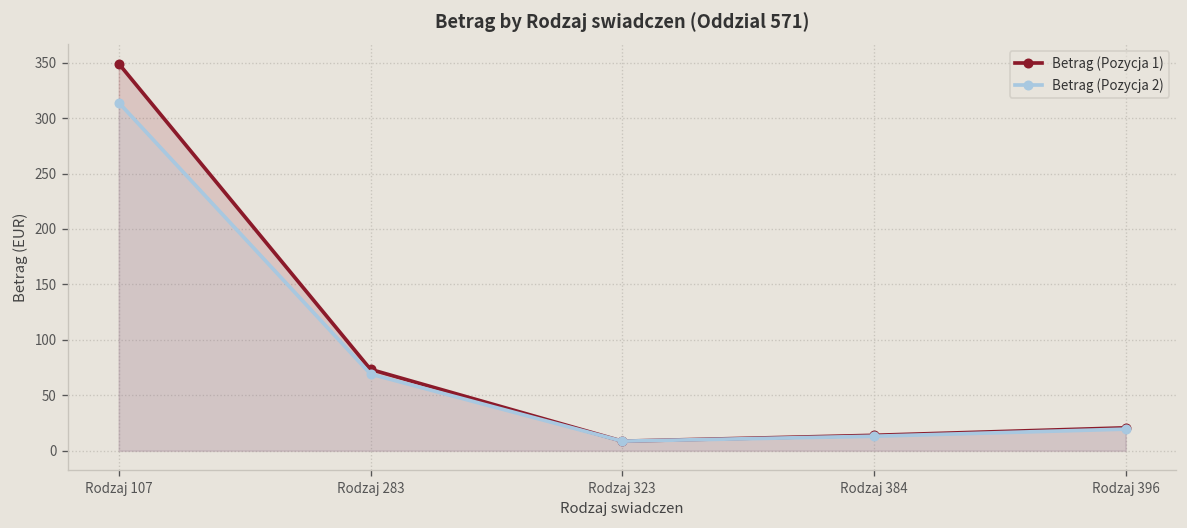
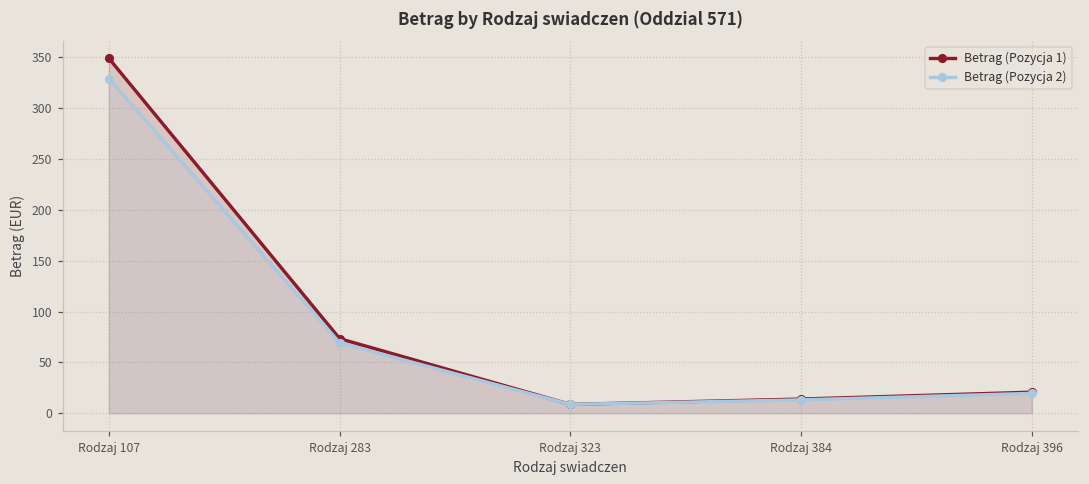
  {
    "Betrag (Pozycja 1)": {
      "Rodzaj 107": 350,
      "Rodzaj 283": 70
    },
    "Betrag (Pozycja 2)": {
-     "Rodzaj 107": 310,
+     "Rodzaj 107": 330,
      "Rodzaj 283": 70
    }
  }
